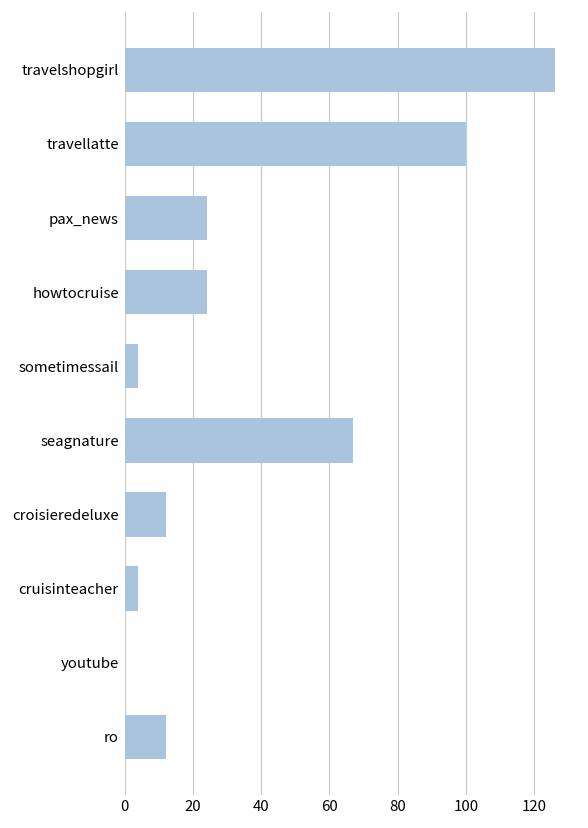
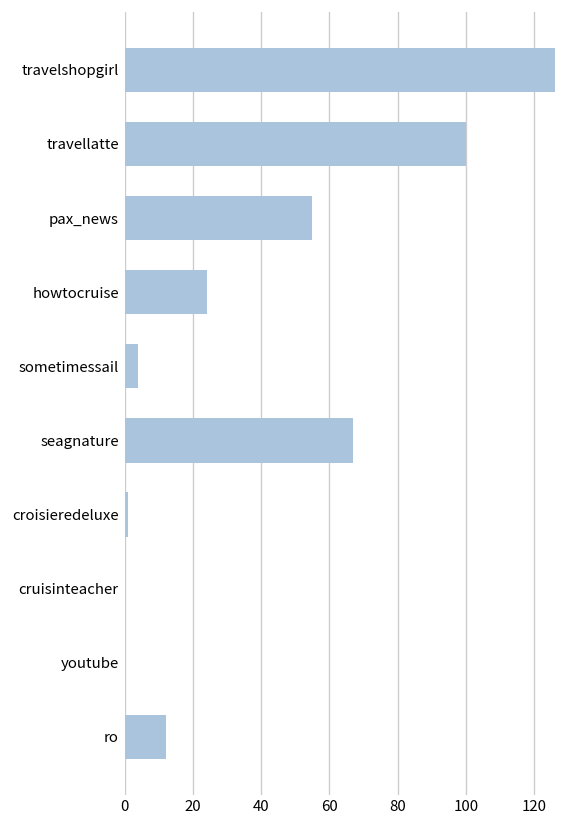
  {
    "travelshopgirl": 126,
    "travellatte": 100,
-   "pax_news": 24,
+   "pax_news": 55,
    "howtocruise": 24,
    "sometimessail": 4,
    "seagnature": 67,
-   "croisieredeluxe": 12,
-   "cruisinteacher": 4,
+   "croisieredeluxe": 1,
+   "cruisinteacher": 0,
    "youtube": 0,
    "ro": 12
  }
